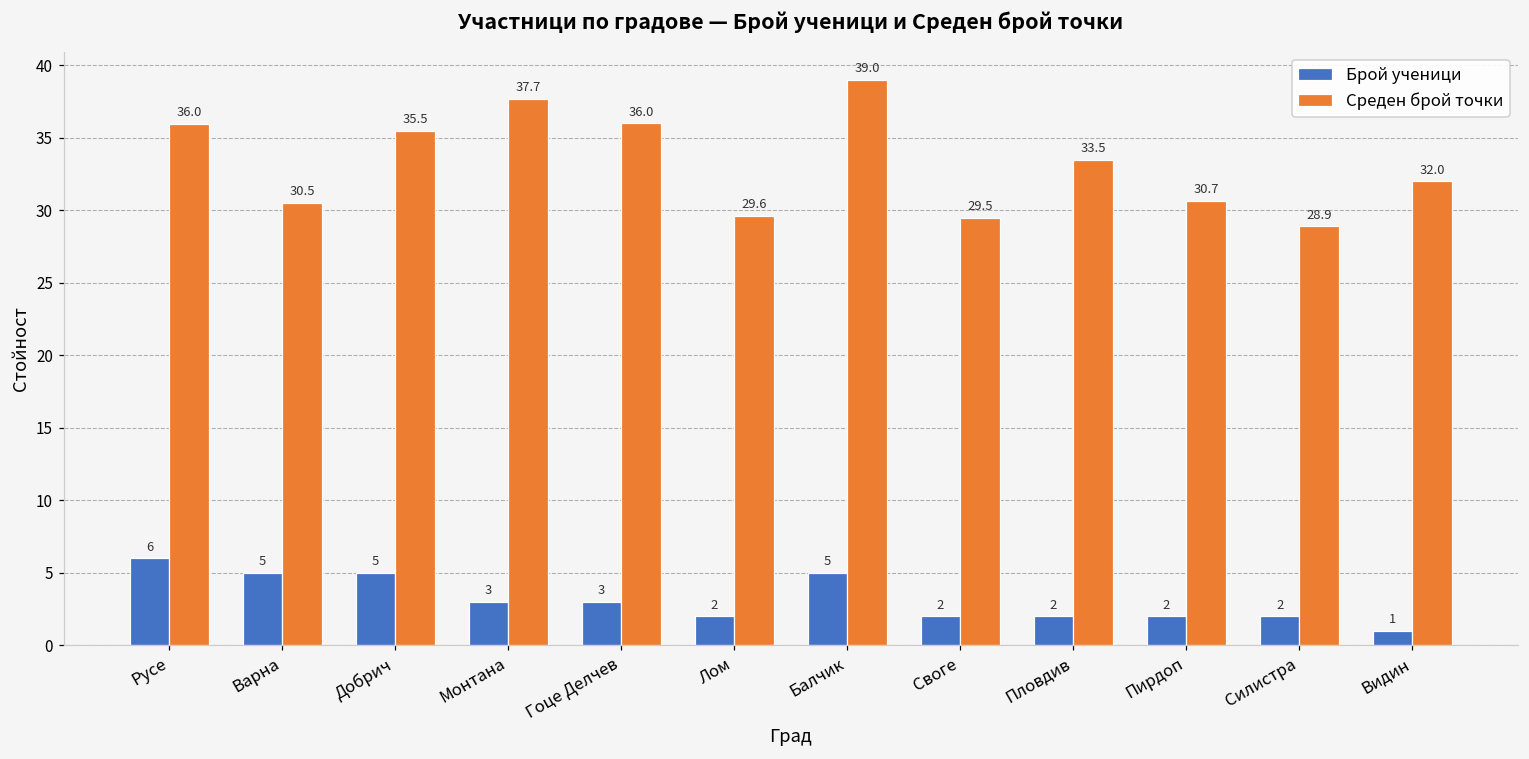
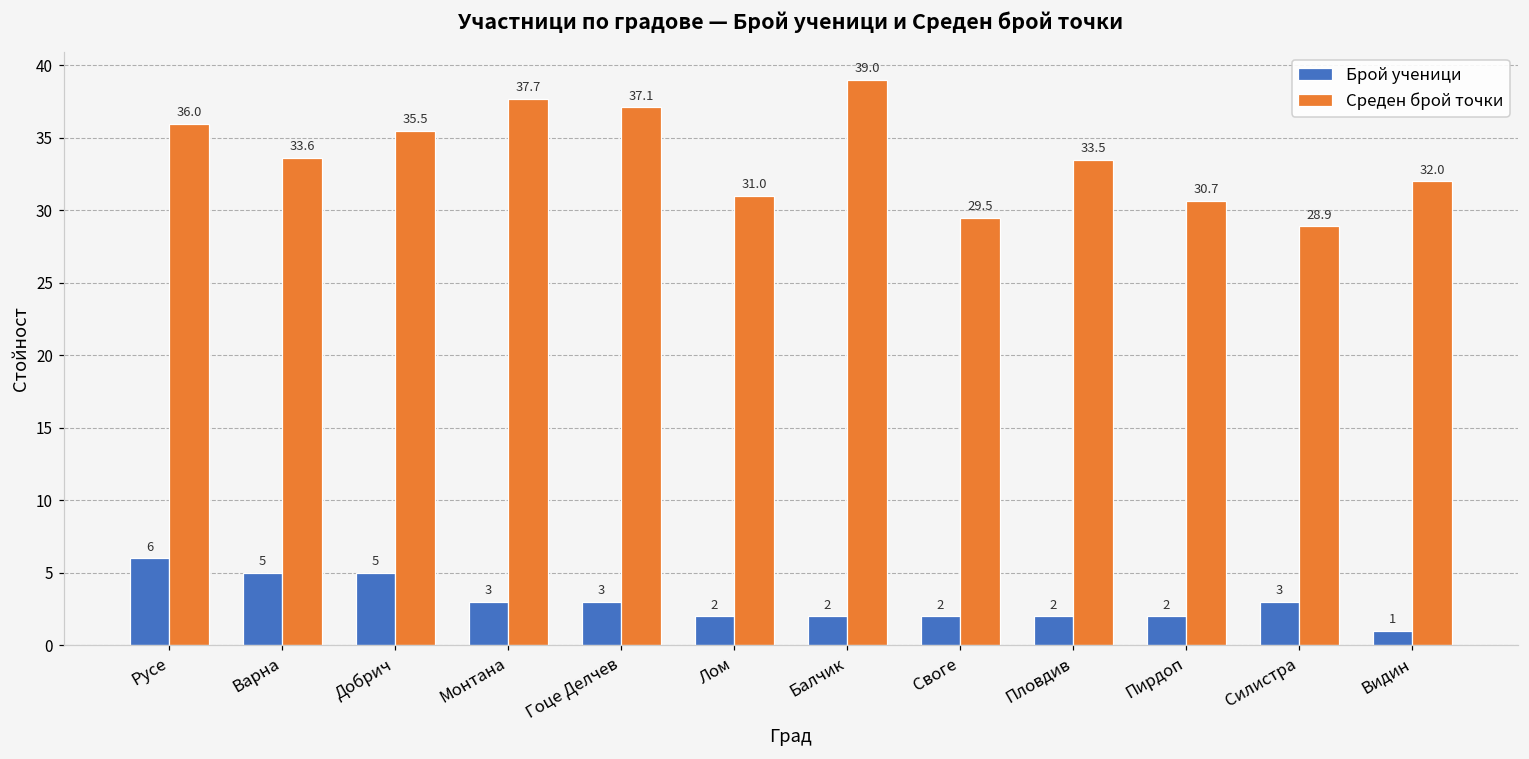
  {
    "Брой ученици": {
      "Русе": 6,
      "Варна": 5,
      "Добрич": 5,
      "Монтана": 3,
      "Гоце Делчев": 3,
      "Лом": 2,
-     "Балчик": 5,
+     "Балчик": 2,
      "Своге": 2,
      "Пловдив": 2,
      "Пирдоп": 2,
-     "Силистра": 2,
+     "Силистра": 3,
      "Видин": 1
    },
    "Среден брой точки": {
      "Русе": 36.0,
-     "Варна": 30.5,
+     "Варна": 33.6,
      "Добрич": 35.5,
      "Монтана": 37.7,
-     "Гоце Делчев": 36.0,
-     "Лом": 29.6,
+     "Гоце Делчев": 37.1,
+     "Лом": 31.0,
      "Балчик": 39.0,
      "Своге": 29.5,
      "Пловдив": 33.5,
      "Пирдоп": 30.7,
      "Силистра": 28.9,
      "Видин": 32.0
    }
  }
